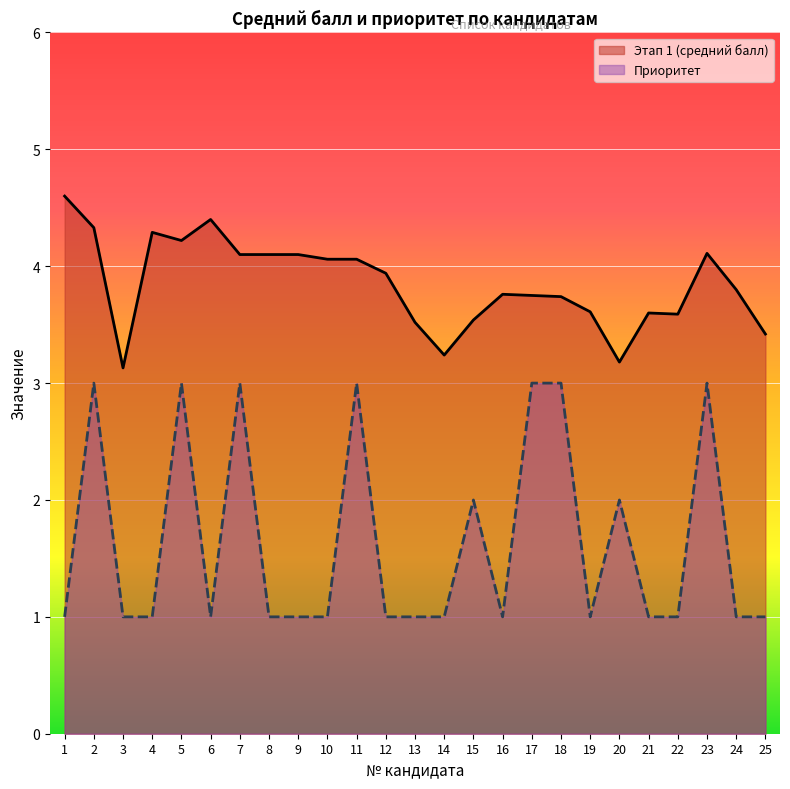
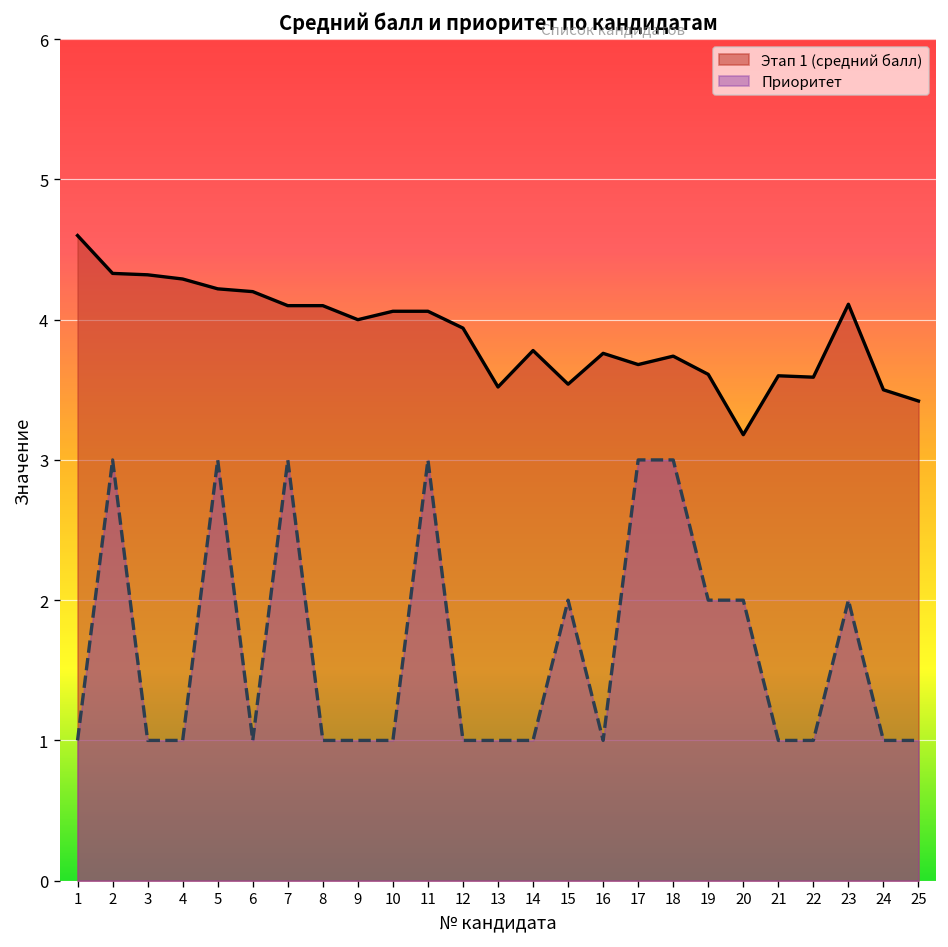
  {
    "Этап 1 (средний балл)": {
      "1": 4.60,
      "2": 4.33,
-     "3": 3.13,
+     "3": 4.32,
      "4": 4.29,
      "5": 4.22,
-     "6": 4.4,
+     "6": 4.2,
      "7": 4.10,
      "8": 4.10,
-     "9": 4.1,
+     "9": 4.0,
      "10": 4.06,
      "11": 4.06,
      "12": 3.94,
      "13": 3.52,
-     "14": 3.24,
+     "14": 3.78,
      "15": 3.54,
      "16": 3.76,
-     "17": 3.75,
+     "17": 3.68,
      "18": 3.74,
      "19": 3.61,
      "20": 3.18,
      "21": 3.60,
      "22": 3.59,
      "23": 4.11,
-     "24": 3.8,
+     "24": 3.5,
      "25": 3.42
    },
    "Приоритет": {
      "1": 1,
      "2": 3,
      "3": 1,
      "4": 1,
      "5": 3,
      "6": 1,
      "7": 3,
      "8": 1,
      "9": 1,
      "10": 1,
      "11": 3,
      "12": 1,
      "13": 1,
      "14": 1,
      "15": 2,
      "16": 1,
      "17": 3,
      "18": 3,
-     "19": 1,
+     "19": 2,
      "20": 2,
      "21": 1,
      "22": 1,
-     "23": 3,
+     "23": 2,
      "24": 1,
      "25": 1
    }
  }
